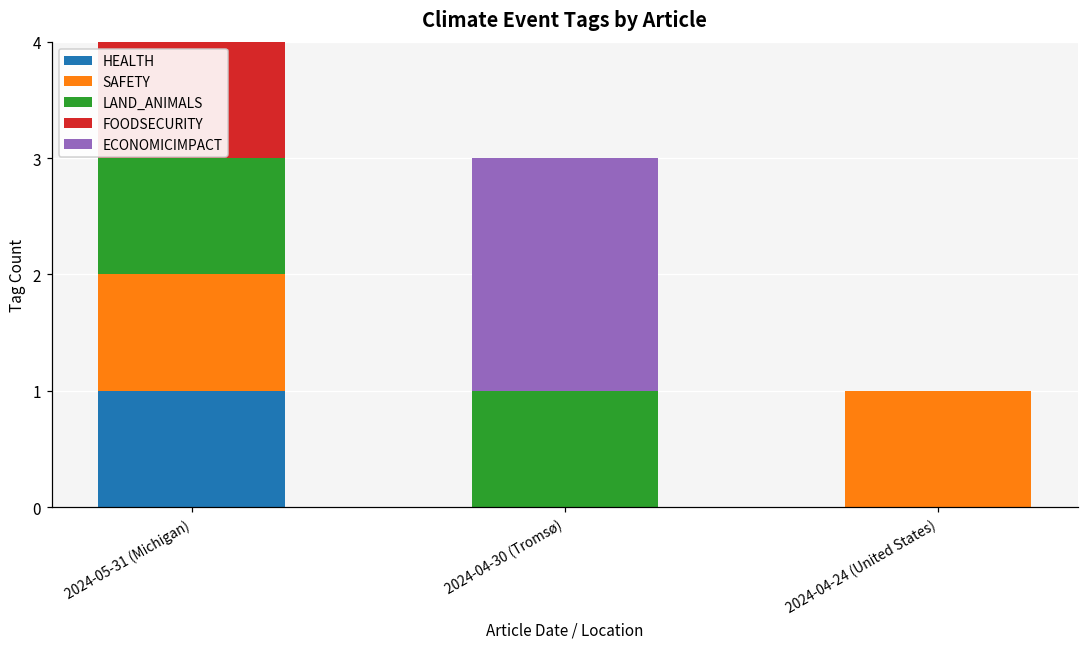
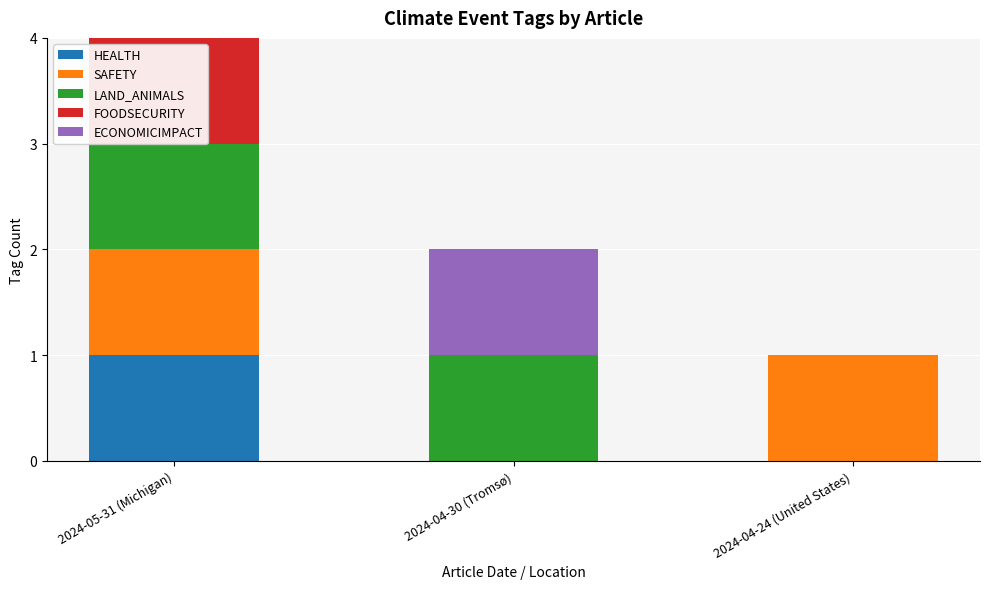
  {
    "HEALTH": {
      "2024-05-31 (Michigan)": 1,
      "2024-04-30 (Tromsø)": 0,
      "2024-04-24 (United States)": 0
    },
    "LAND_ANIMALS": {
      "2024-04-30 (Tromsø)": 1,
      "2024-04-24 (United States)": 0
    },
    "FOODSECURITY": {
      "2024-05-31 (Michigan)": 1,
      "2024-04-30 (Tromsø)": 0,
      "2024-04-24 (United States)": 0
    },
    "ECONOMICIMPACT": {
      "2024-05-31 (Michigan)": 0,
-     "2024-04-30 (Tromsø)": 2,
+     "2024-04-30 (Tromsø)": 1,
      "2024-04-24 (United States)": 0
    }
  }
